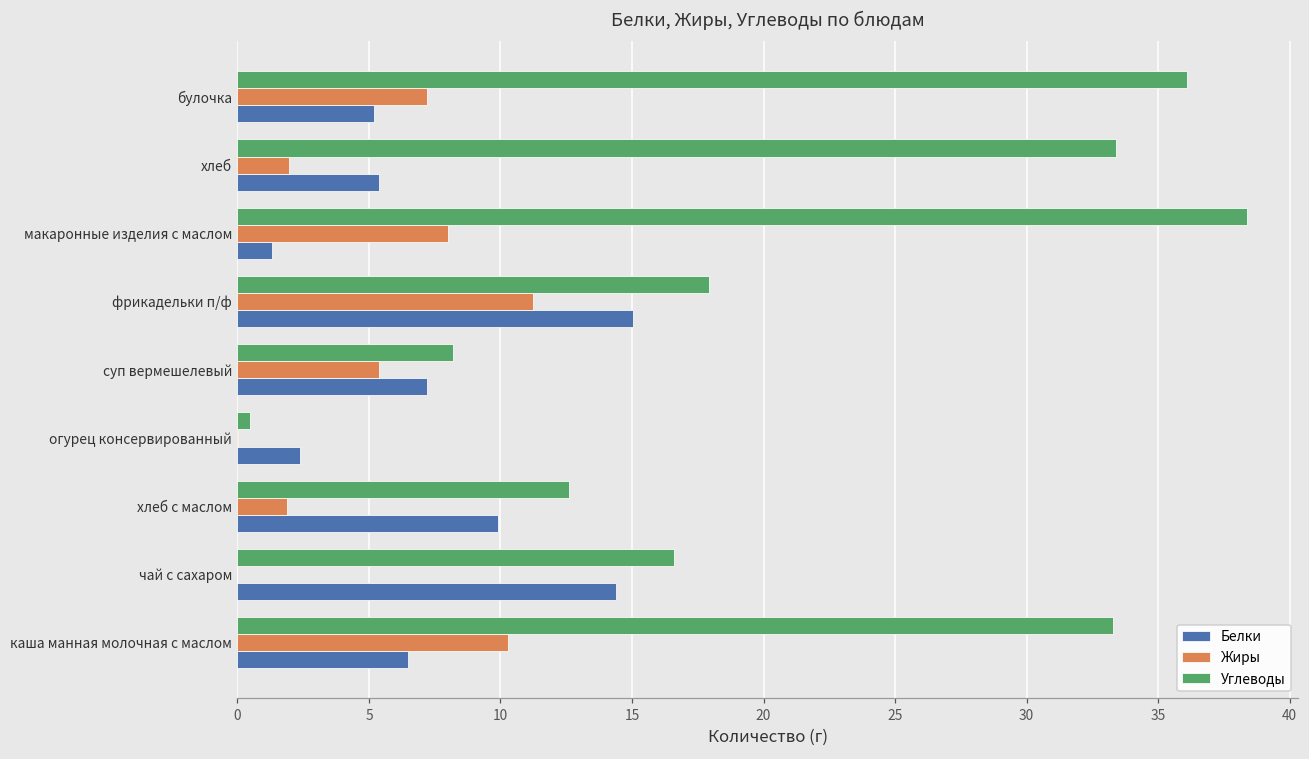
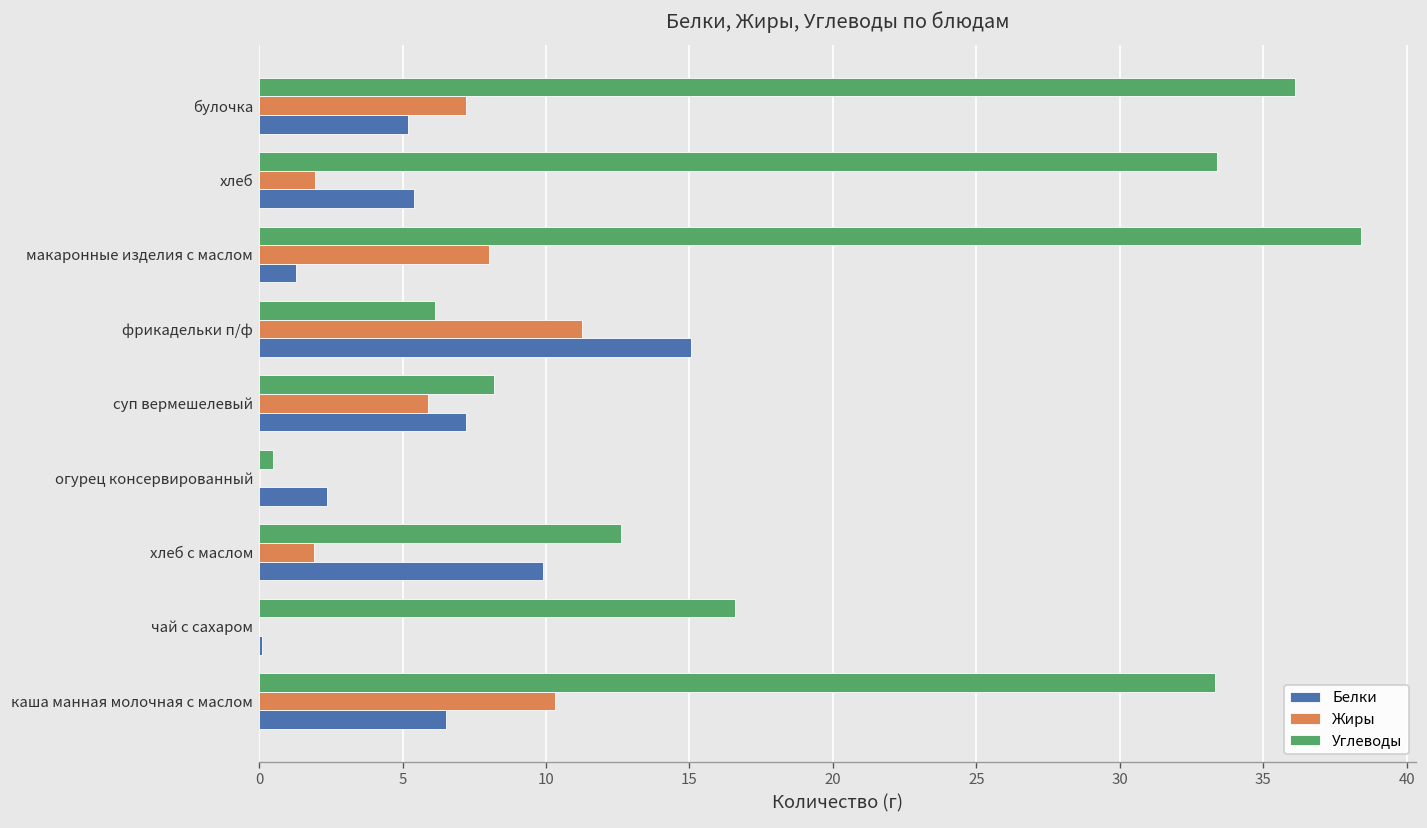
  {
    "Белки": {
      "булочка": 5.2,
      "хлеб": 5.4,
      "макаронные изделия с маслом": 1.3,
      "фрикадельки п/ф": 15.0,
      "суп вермешелевый": 7.2,
      "огурец консервированный": 2.4,
      "хлеб с маслом": 9.9,
-     "чай с сахаром": 14.4,
+     "чай с сахаром": 0.1,
      "каша манная молочная с маслом": 6.5
    },
    "Жиры": {
      "булочка": 7.2,
      "хлеб": 2.0,
      "макаронные изделия с маслом": 8.0,
      "фрикадельки п/ф": 11.2,
-     "суп вермешелевый": 5.4,
+     "суп вермешелевый": 5.9,
      "хлеб с маслом": 1.9,
      "чай с сахаром": 0.0,
      "каша манная молочная с маслом": 10.3
    },
    "Углеводы": {
      "булочка": 36.1,
      "хлеб": 33.4,
      "макаронные изделия с маслом": 38.4,
-     "фрикадельки п/ф": 17.9,
+     "фрикадельки п/ф": 6.1,
      "суп вермешелевый": 8.2,
      "огурец консервированный": 0.5,
      "хлеб с маслом": 12.6,
      "чай с сахаром": 16.6,
      "каша манная молочная с маслом": 33.3
    }
  }
